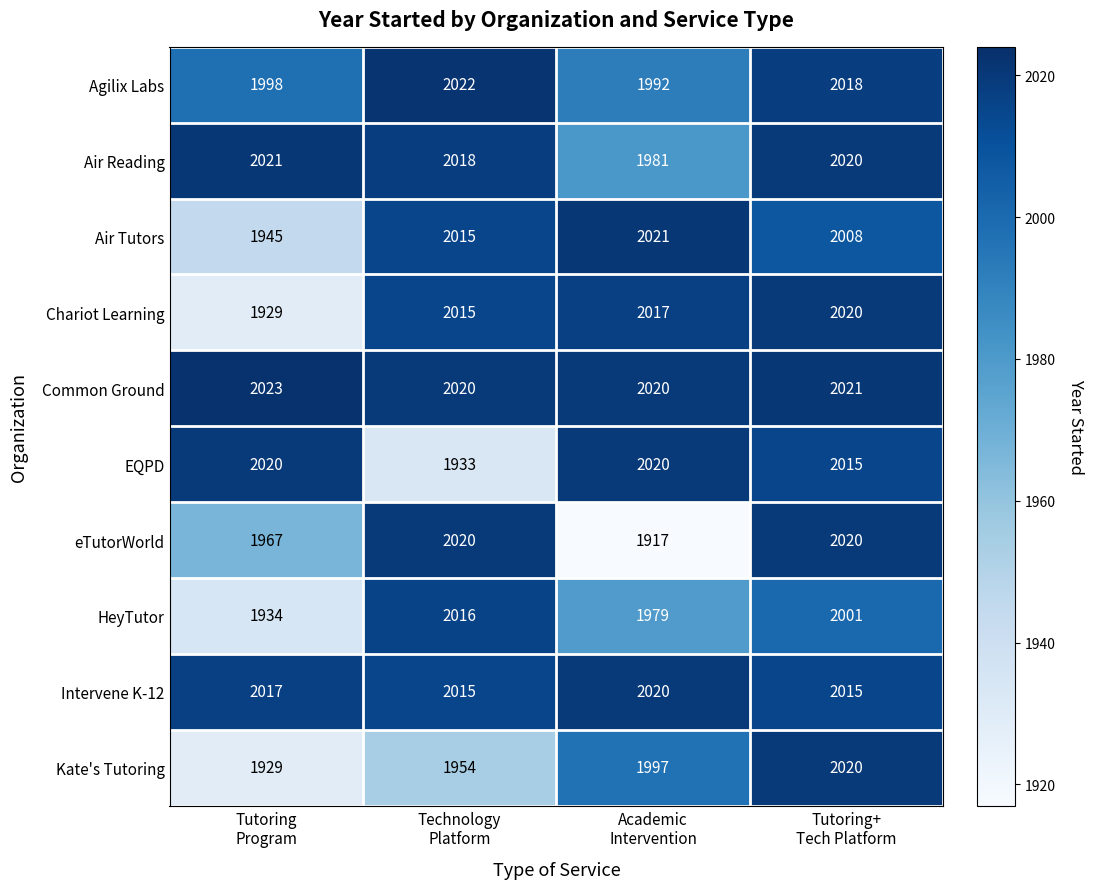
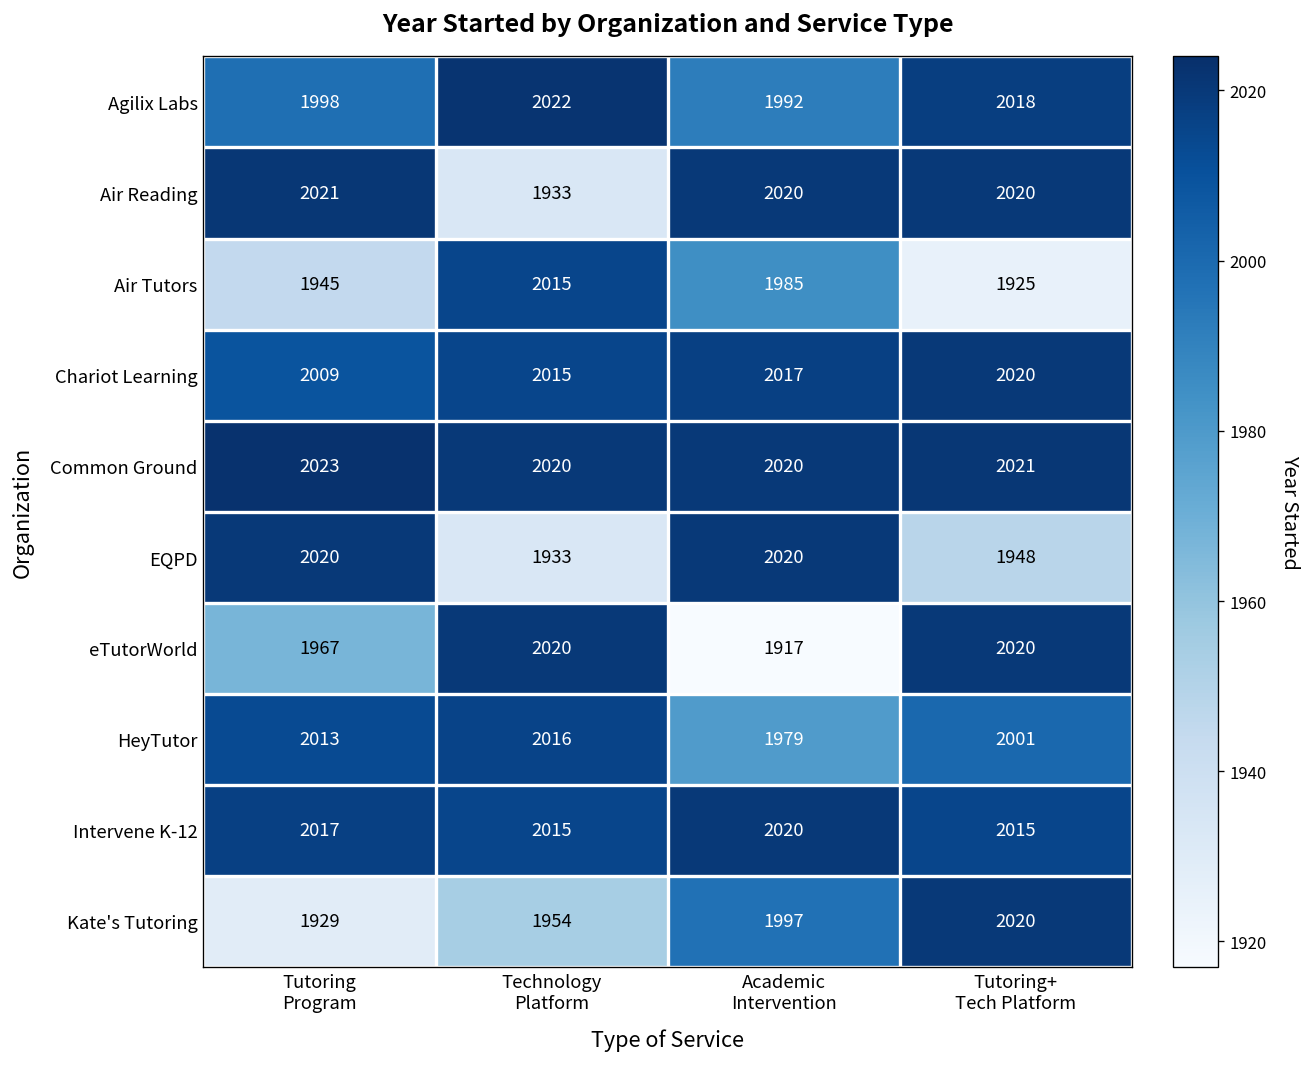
  {
    "Agilix Labs": {
      "Tutoring Program": 1998,
      "Technology Platform": 2022,
      "Academic Intervention": 1992,
      "Tutoring+ Tech Platform": 2018
    },
    "Air Reading": {
      "Tutoring Program": 2021,
-     "Technology Platform": 2018,
-     "Academic Intervention": 1981,
+     "Technology Platform": 1933,
+     "Academic Intervention": 2020,
      "Tutoring+ Tech Platform": 2020
    },
    "Air Tutors": {
      "Tutoring Program": 1945,
      "Technology Platform": 2015,
-     "Academic Intervention": 2021,
-     "Tutoring+ Tech Platform": 2008
+     "Academic Intervention": 1985,
+     "Tutoring+ Tech Platform": 1925
    },
    "Chariot Learning": {
-     "Tutoring Program": 1929,
+     "Tutoring Program": 2009,
      "Technology Platform": 2015,
      "Academic Intervention": 2017,
      "Tutoring+ Tech Platform": 2020
    },
    "Common Ground": {
      "Tutoring Program": 2023,
      "Technology Platform": 2020,
      "Academic Intervention": 2020,
      "Tutoring+ Tech Platform": 2021
    },
    "EQPD": {
      "Tutoring Program": 2020,
      "Technology Platform": 1933,
      "Academic Intervention": 2020,
-     "Tutoring+ Tech Platform": 2015
+     "Tutoring+ Tech Platform": 1948
    },
    "eTutorWorld": {
      "Tutoring Program": 1967,
      "Technology Platform": 2020,
      "Academic Intervention": 1917,
      "Tutoring+ Tech Platform": 2020
    },
    "HeyTutor": {
-     "Tutoring Program": 1934,
+     "Tutoring Program": 2013,
      "Technology Platform": 2016,
      "Academic Intervention": 1979,
      "Tutoring+ Tech Platform": 2001
    },
    "Intervene K-12": {
      "Tutoring Program": 2017,
      "Technology Platform": 2015,
      "Academic Intervention": 2020,
      "Tutoring+ Tech Platform": 2015
    },
    "Kate's Tutoring": {
      "Tutoring Program": 1929,
      "Technology Platform": 1954,
      "Academic Intervention": 1997,
      "Tutoring+ Tech Platform": 2020
    }
  }
